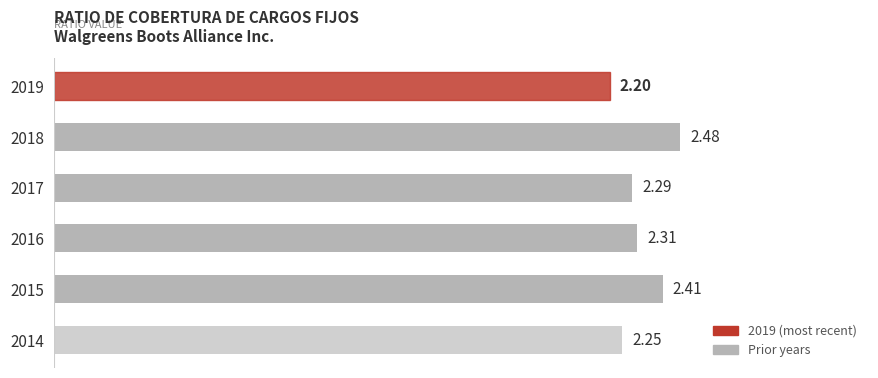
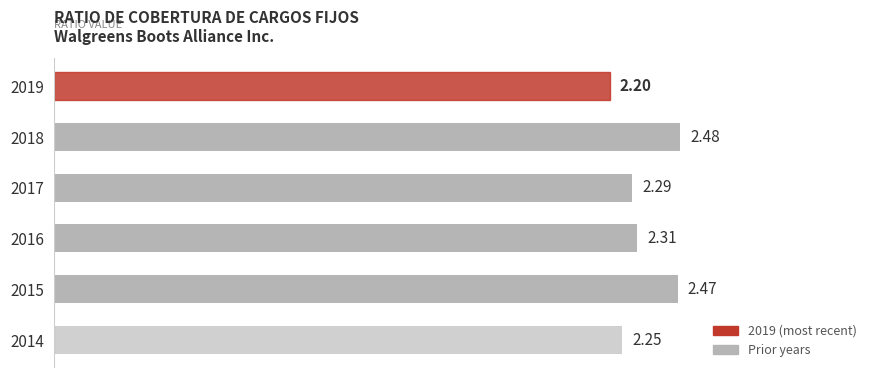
  {
    "2019": 2.20,
    "2018": 2.48,
    "2017": 2.29,
    "2016": 2.31,
-   "2015": 2.41,
+   "2015": 2.47,
    "2014": 2.25
  }
